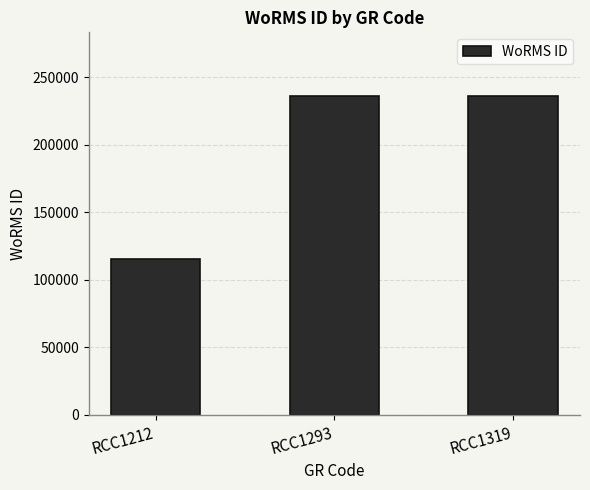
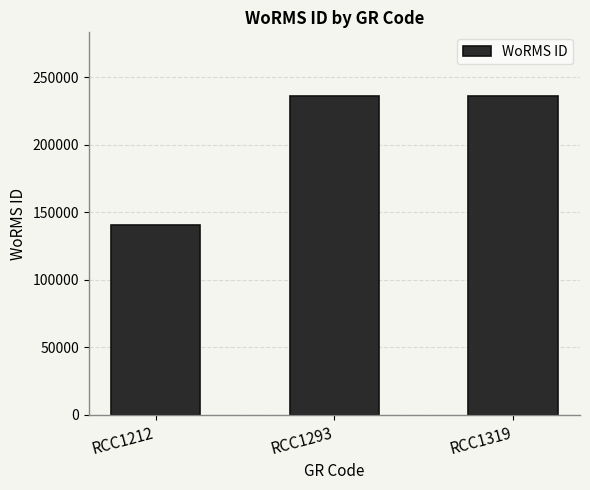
  {
-   "RCC1212": 115000,
+   "RCC1212": 140000,
    "RCC1293": 236000,
    "RCC1319": 236000
  }
